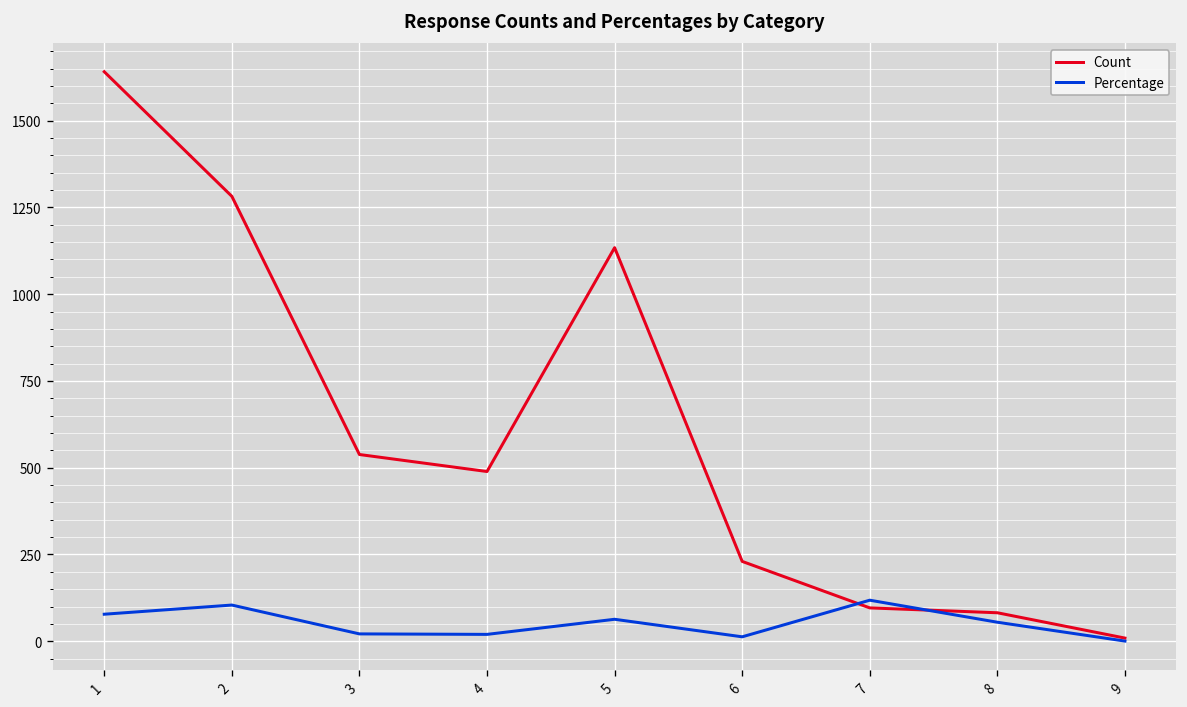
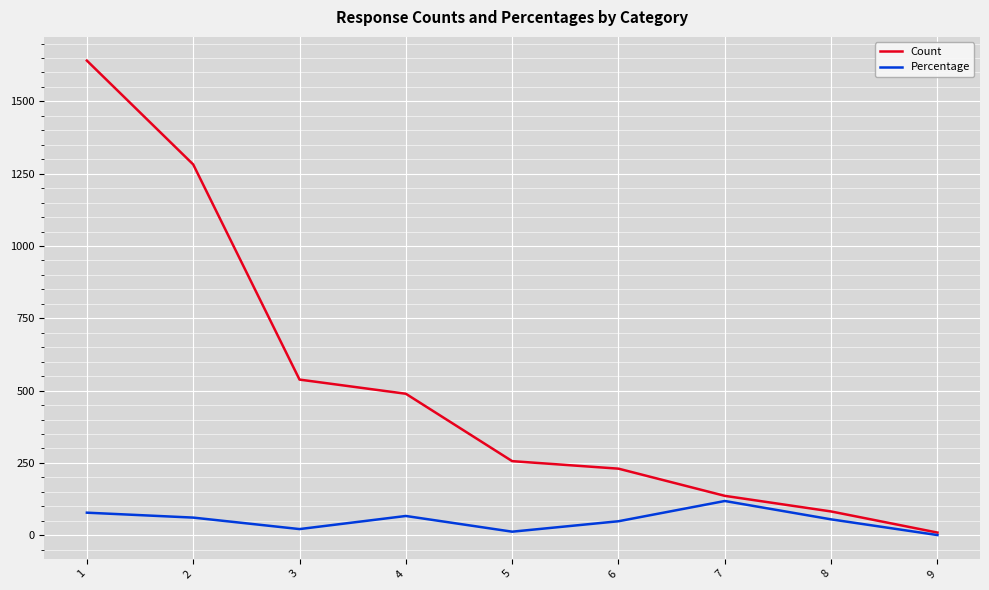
  {
    "Count": {
      "1": 1640,
      "2": 1280,
      "3": 540,
      "4": 490,
-     "5": 1130,
+     "5": 260,
      "6": 230,
-     "7": 100,
+     "7": 140,
      "8": 80
    },
    "Percentage": {
      "1": 80,
-     "2": 100,
+     "2": 60,
      "3": 20,
-     "4": 20,
-     "5": 60,
-     "6": 10,
+     "4": 70,
+     "5": 10,
+     "6": 50,
      "7": 120,
      "8": 50
    }
  }
